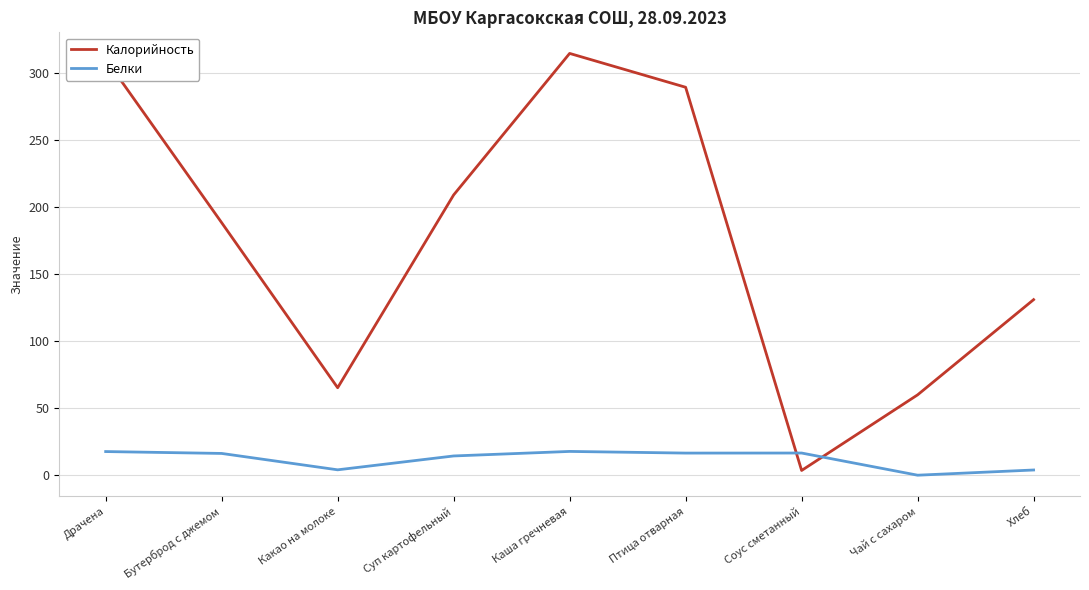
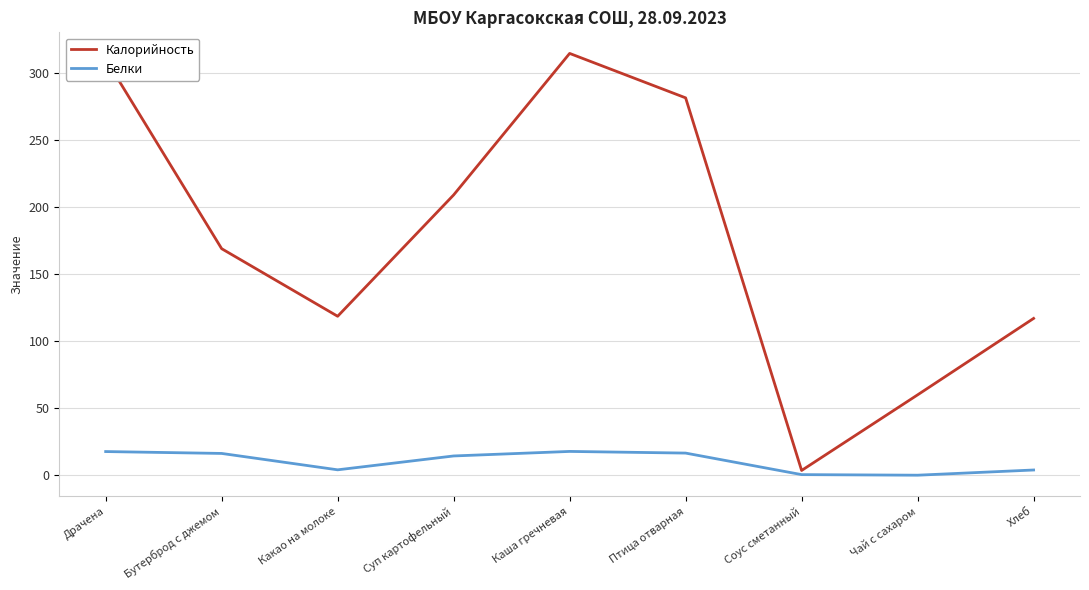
  {
    "Калорийность": {
-     "Бутерброд с джемом": 188,
-     "Какао на молоке": 65,
+     "Бутерброд с джемом": 169,
+     "Какао на молоке": 119,
      "Суп картофельный": 209,
      "Каша гречневая": 315,
-     "Птица отварная": 289,
+     "Птица отварная": 282,
      "Соус сметанный": 4,
      "Чай с сахаром": 60,
-     "Хлеб": 131
+     "Хлеб": 117
    },
    "Белки": {
      "Драчена": 18,
      "Бутерброд с джемом": 16,
      "Какао на молоке": 4,
      "Суп картофельный": 14,
      "Каша гречневая": 18,
      "Птица отварная": 17,
-     "Соус сметанный": 17,
+     "Соус сметанный": 1,
      "Чай с сахаром": 0,
      "Хлеб": 4
    }
  }
